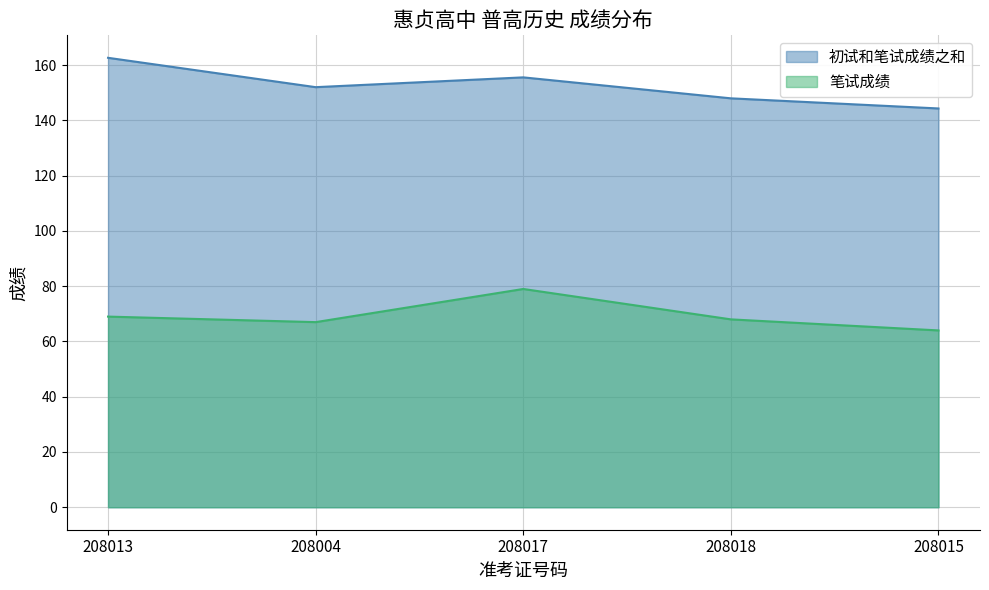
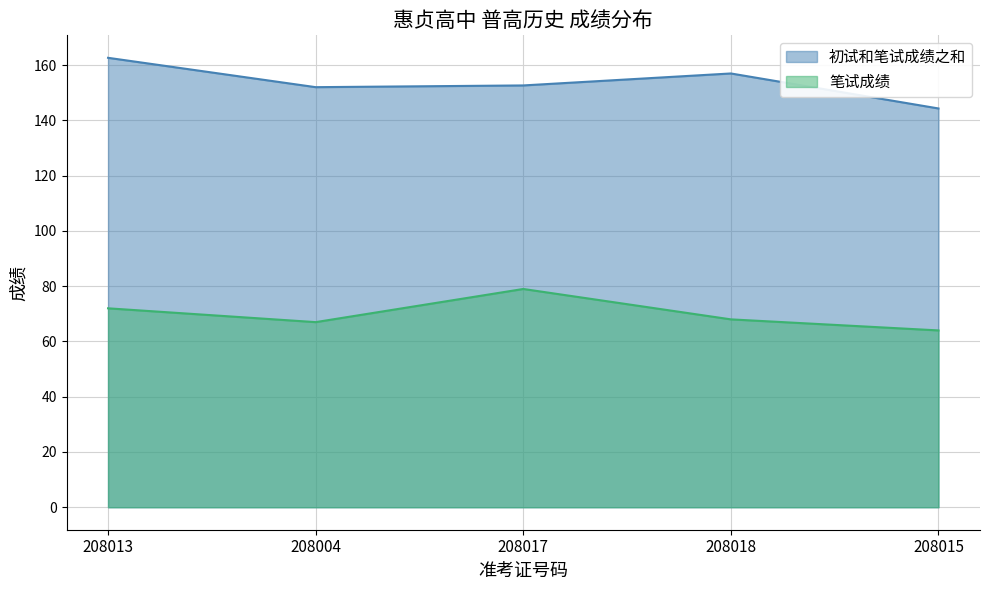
  {
    "初试和笔试成绩之和": {
      "208013": 163,
      "208004": 152,
-     "208017": 156,
-     "208018": 148,
+     "208017": 153,
+     "208018": 157,
      "208015": 144
    },
    "笔试成绩": {
-     "208013": 69,
+     "208013": 72,
      "208004": 67,
      "208017": 79,
      "208018": 68,
      "208015": 64
    }
  }
